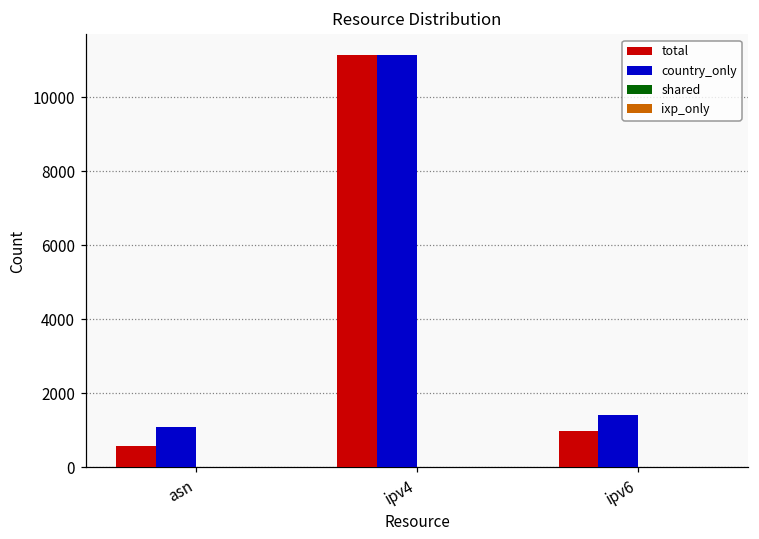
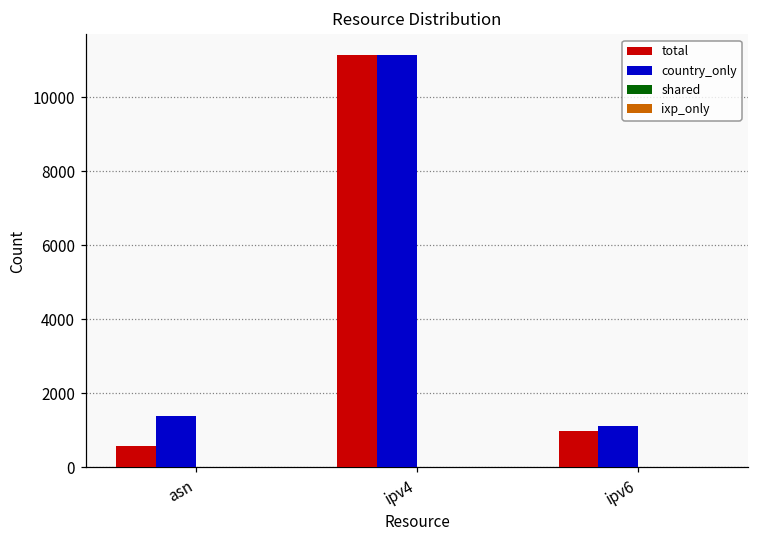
  {
    "total": {
      "asn": 600,
      "ipv4": 11100,
      "ipv6": 1000
    },
    "country_only": {
-     "asn": 1100,
+     "asn": 1400,
      "ipv4": 11100,
-     "ipv6": 1400
+     "ipv6": 1100
    },
    "shared": {
      "asn": 0,
      "ipv4": 0,
      "ipv6": 0
    },
    "ixp_only": {
      "asn": 0,
      "ipv4": 0,
      "ipv6": 0
    }
  }
